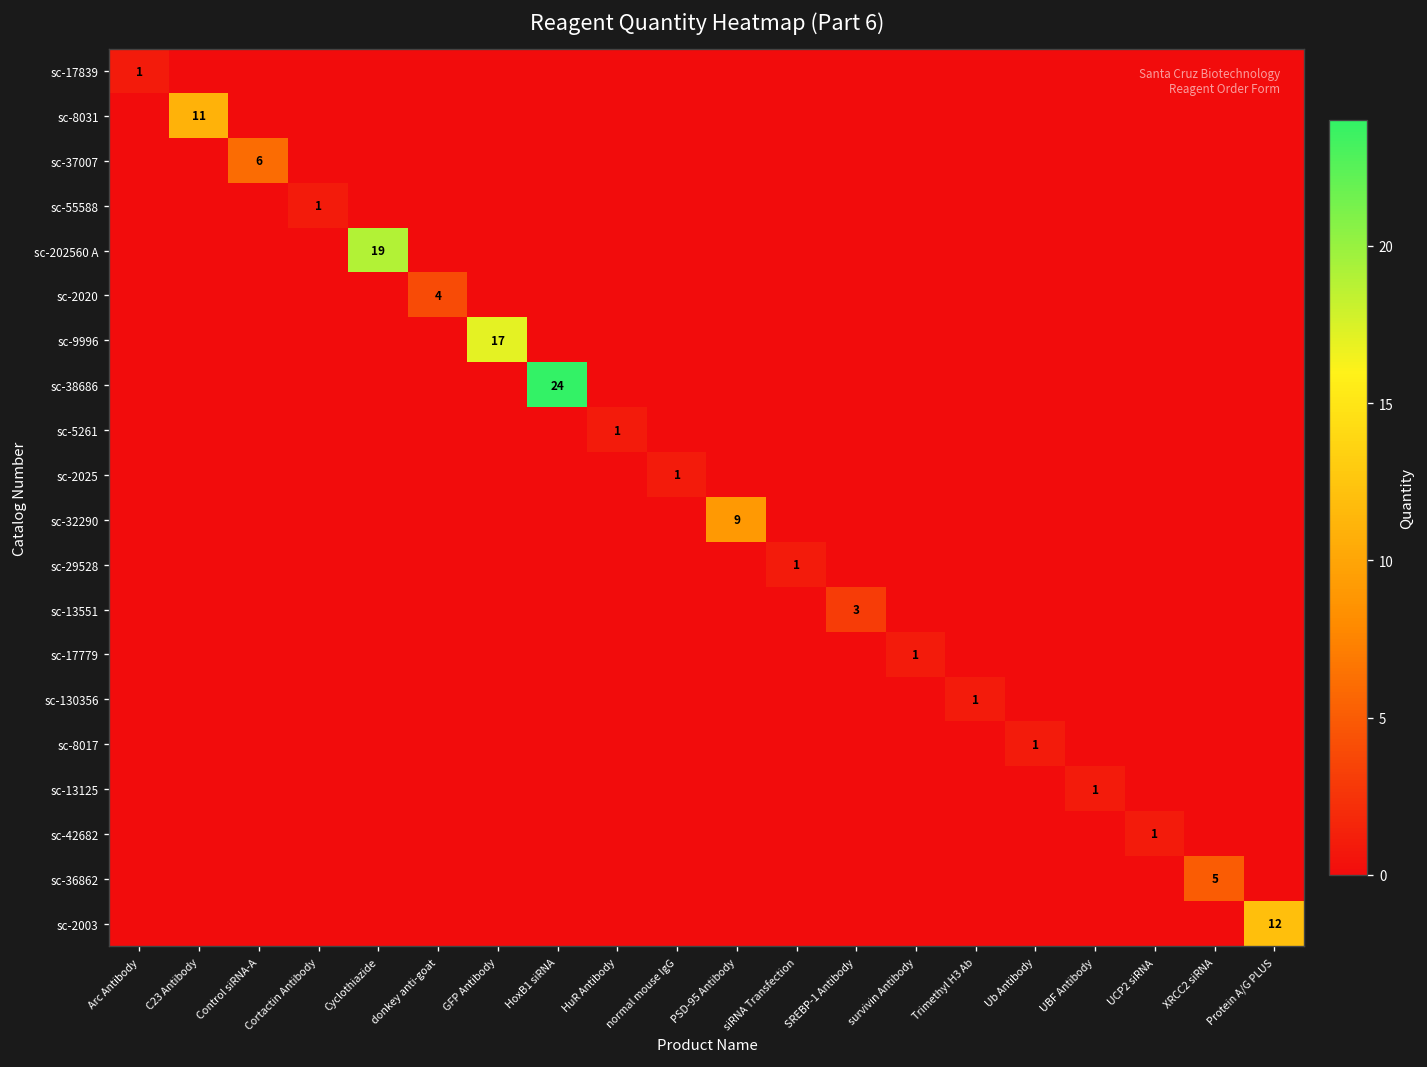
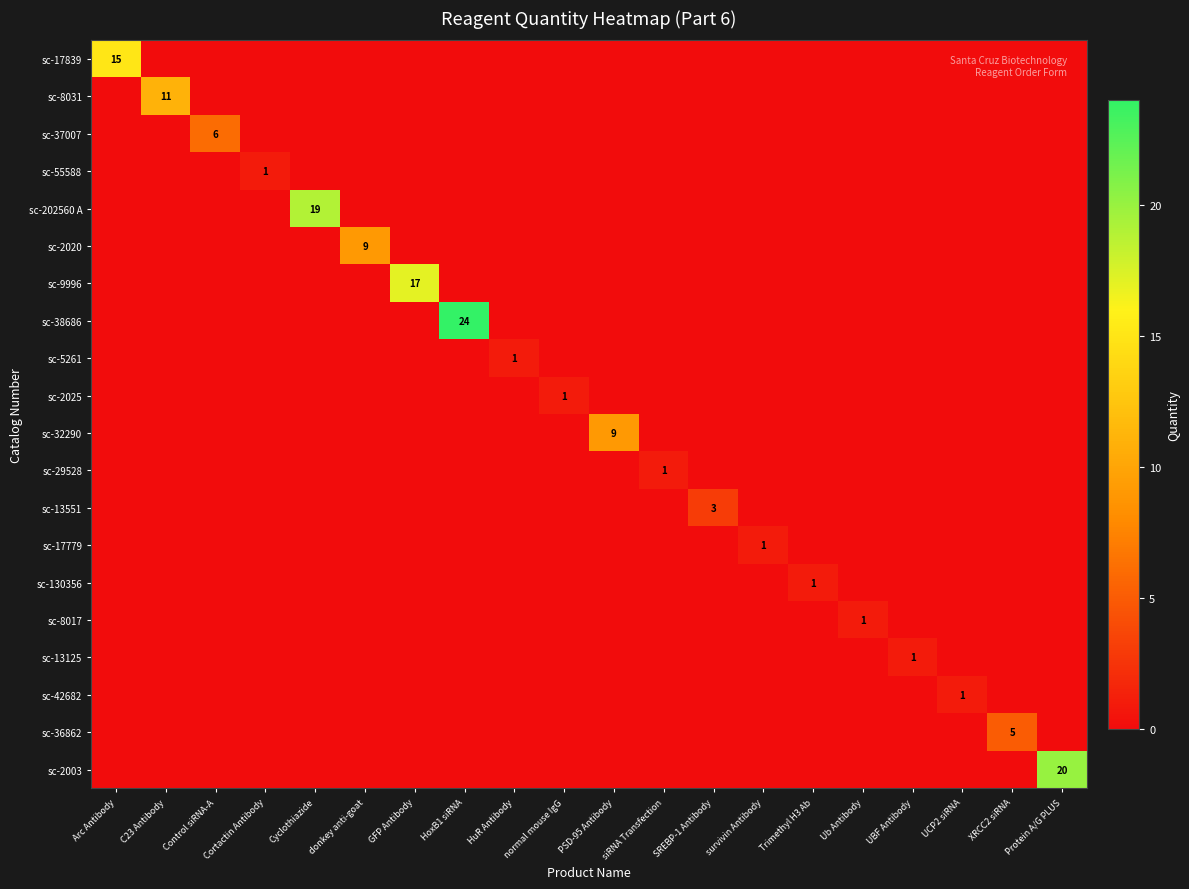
  {
    "sc-17839": {
-     "Arc Antibody": 1
+     "Arc Antibody": 15
    },
    "sc-8031": {
      "C23 Antibody": 11
    },
    "sc-37007": {
      "Control siRNA-A": 6
    },
    "sc-55588": {
      "Cortactin Antibody": 1
    },
    "sc-202560 A": {
      "Cyclothiazide": 19
    },
    "sc-2020": {
-     "donkey anti-goat": 4
+     "donkey anti-goat": 9
    },
    "sc-9996": {
      "GFP Antibody": 17
    },
    "sc-38686": {
      "HoxB1 siRNA": 24
    },
    "sc-5261": {
      "HuR Antibody": 1
    },
    "sc-2025": {
      "normal mouse IgG": 1
    },
    "sc-32290": {
      "PSD-95 Antibody": 9
    },
    "sc-29528": {
      "siRNA Transfection": 1
    },
    "sc-13551": {
      "SREBP-1 Antibody": 3
    },
    "sc-17779": {
      "survivin Antibody": 1
    },
    "sc-130356": {
      "Trimethyl H3 Ab": 1
    },
    "sc-8017": {
      "Ub Antibody": 1
    },
    "sc-13125": {
      "UBF Antibody": 1
    },
    "sc-42682": {
      "UCP2 siRNA": 1
    },
    "sc-36862": {
      "XRCC2 siRNA": 5
    },
    "sc-2003": {
-     "Protein A/G PLUS": 12
+     "Protein A/G PLUS": 20
    }
  }
